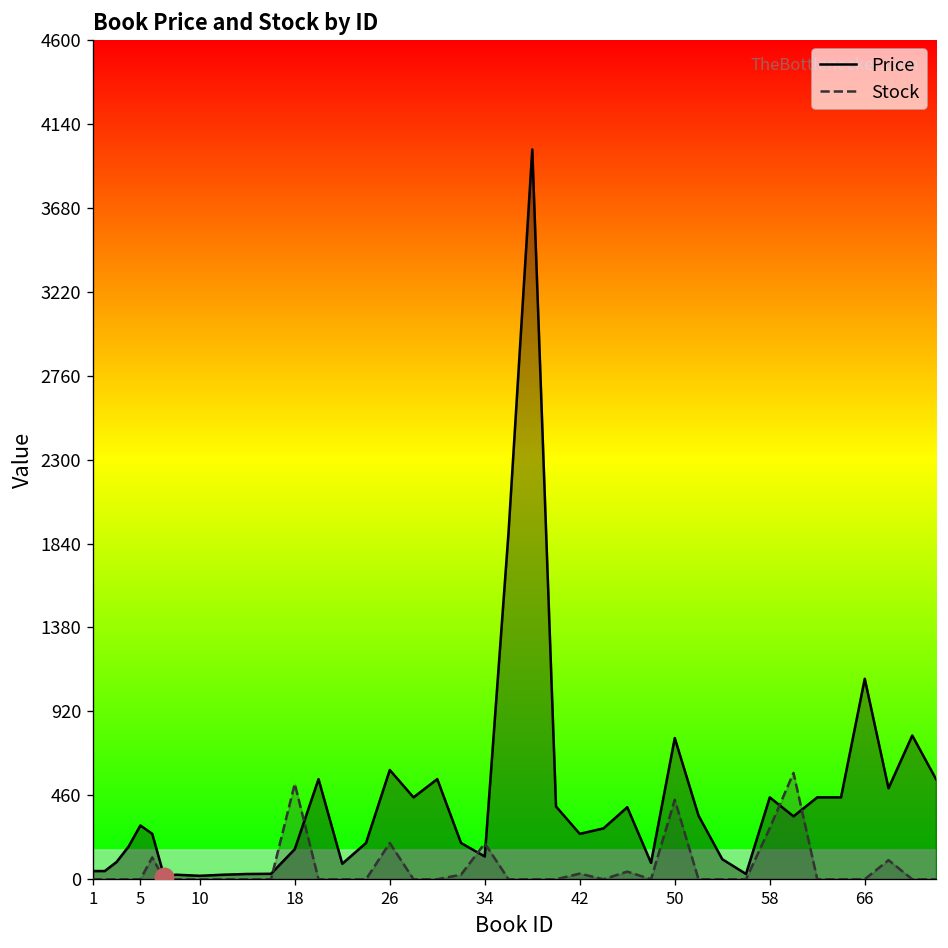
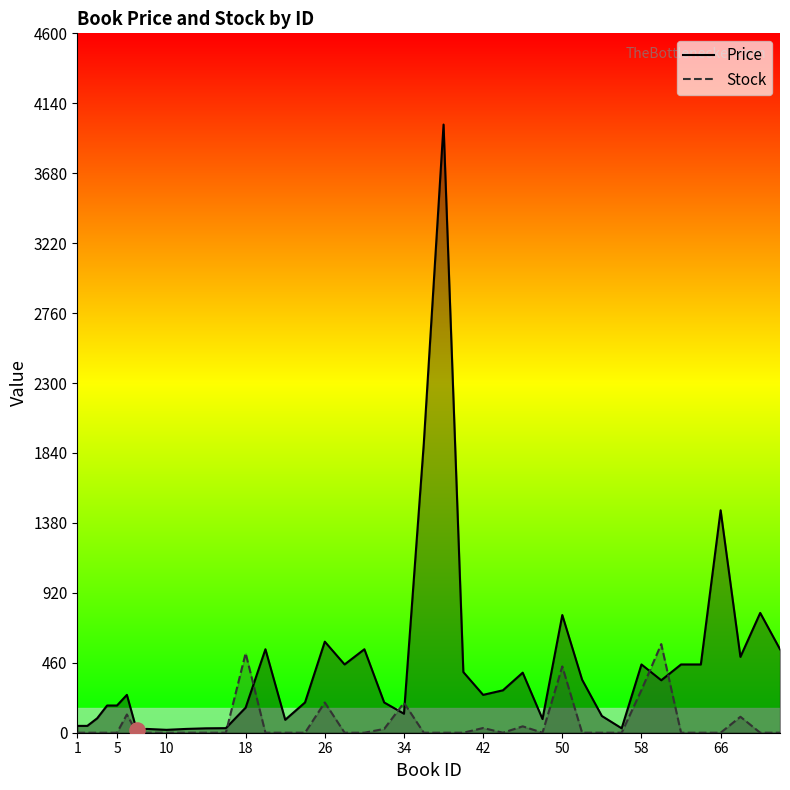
  {
    "Price": {
-     "5": 300,
+     "5": 180,
      "18": 170,
      "26": 600,
      "42": 250,
      "50": 770,
      "58": 450,
-     "66": 1100
+     "66": 1460
    },
    "Stock": {
      "18": 520,
      "26": 200,
      "34": 200,
      "50": 440,
      "58": 280
    }
  }
